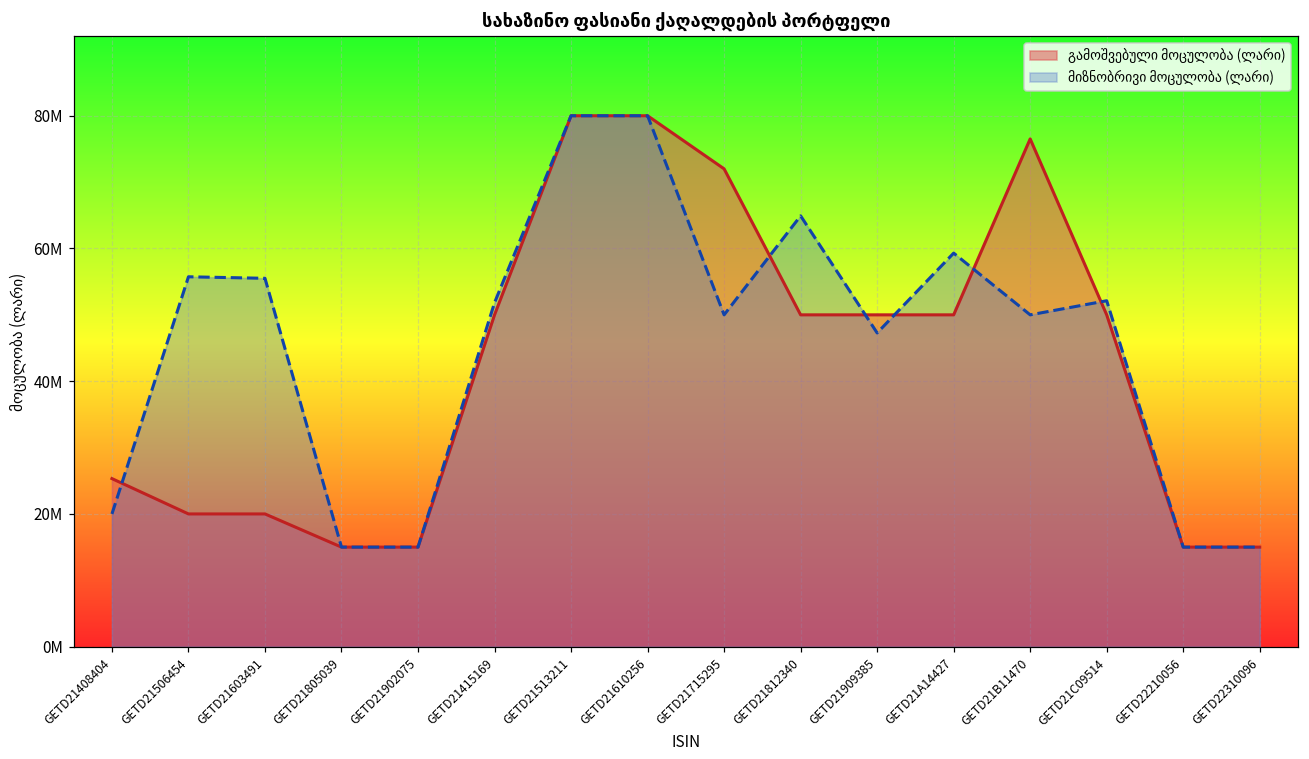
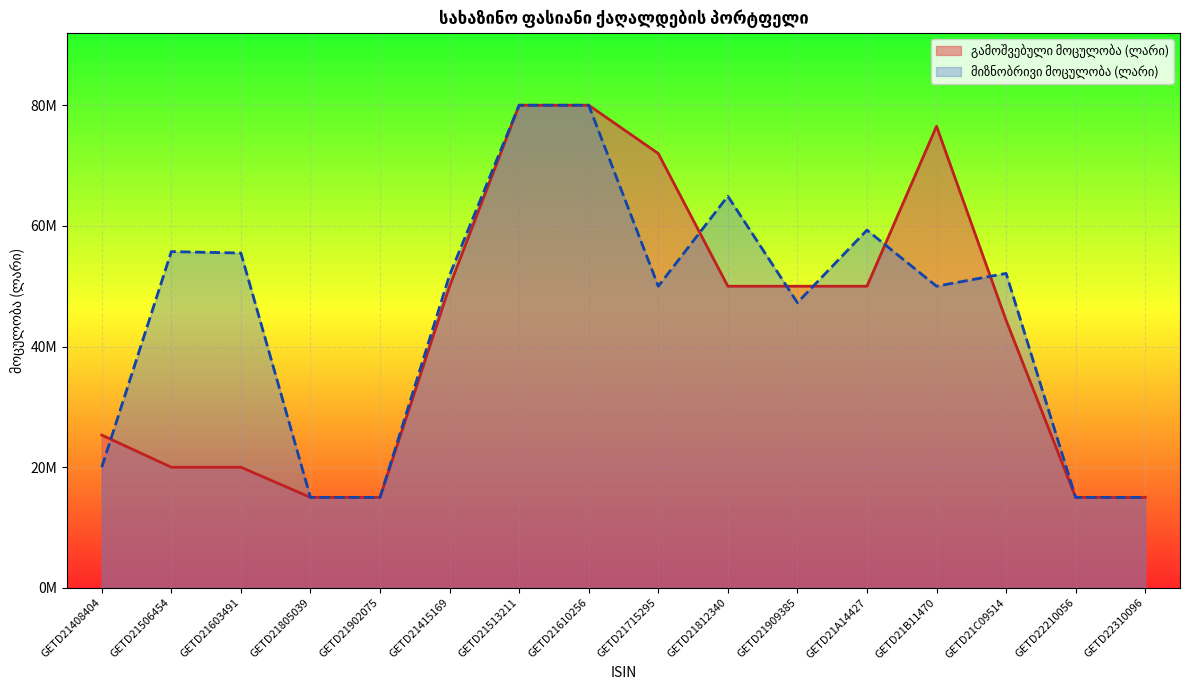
  {
    "გამოშვებული მოცულობა (ლარი)": {
      "GETD21408404": 25000000,
      "GETD21506454": 20000000,
      "GETD21603491": 20000000,
      "GETD21415169": 50000000,
      "GETD21715295": 72000000,
      "GETD21812340": 50000000,
      "GETD21909385": 50000000,
      "GETD21A14427": 50000000,
      "GETD21B11470": 77000000,
-     "GETD21C09514": 50000000
+     "GETD21C09514": 44000000
    },
    "მიზნობრივი მოცულობა (ლარი)": {
      "GETD21408404": 20000000,
      "GETD21506454": 56000000,
      "GETD21603491": 56000000,
      "GETD21415169": 52000000,
      "GETD21715295": 50000000,
      "GETD21812340": 65000000,
      "GETD21909385": 47000000,
      "GETD21A14427": 59000000,
      "GETD21B11470": 50000000,
      "GETD21C09514": 52000000
    }
  }
